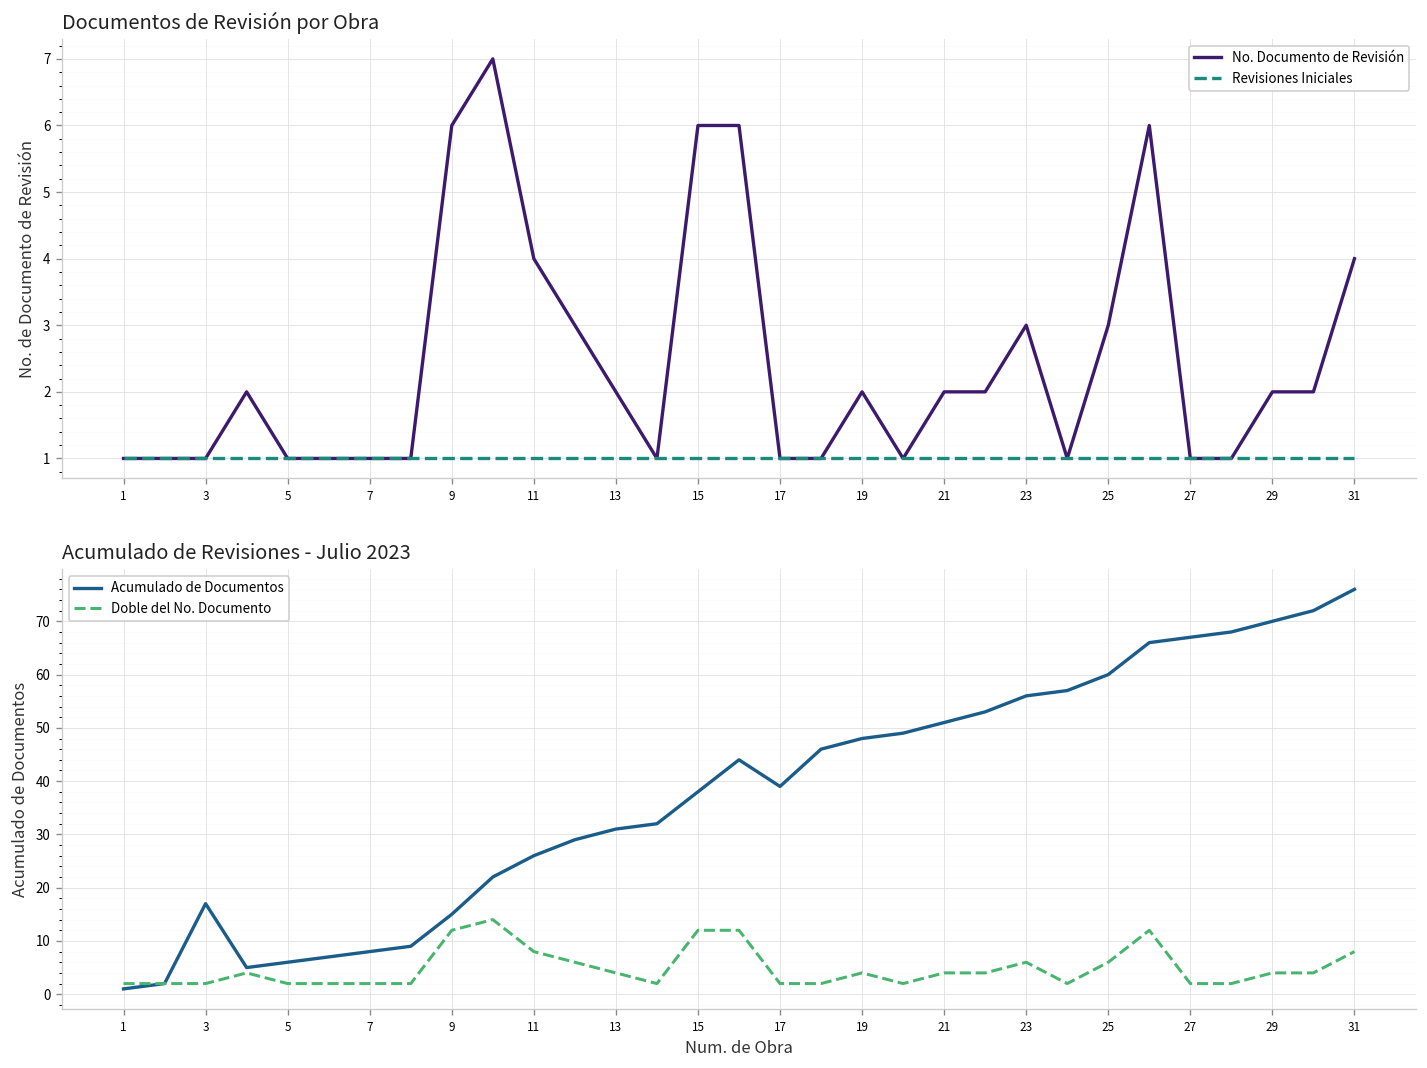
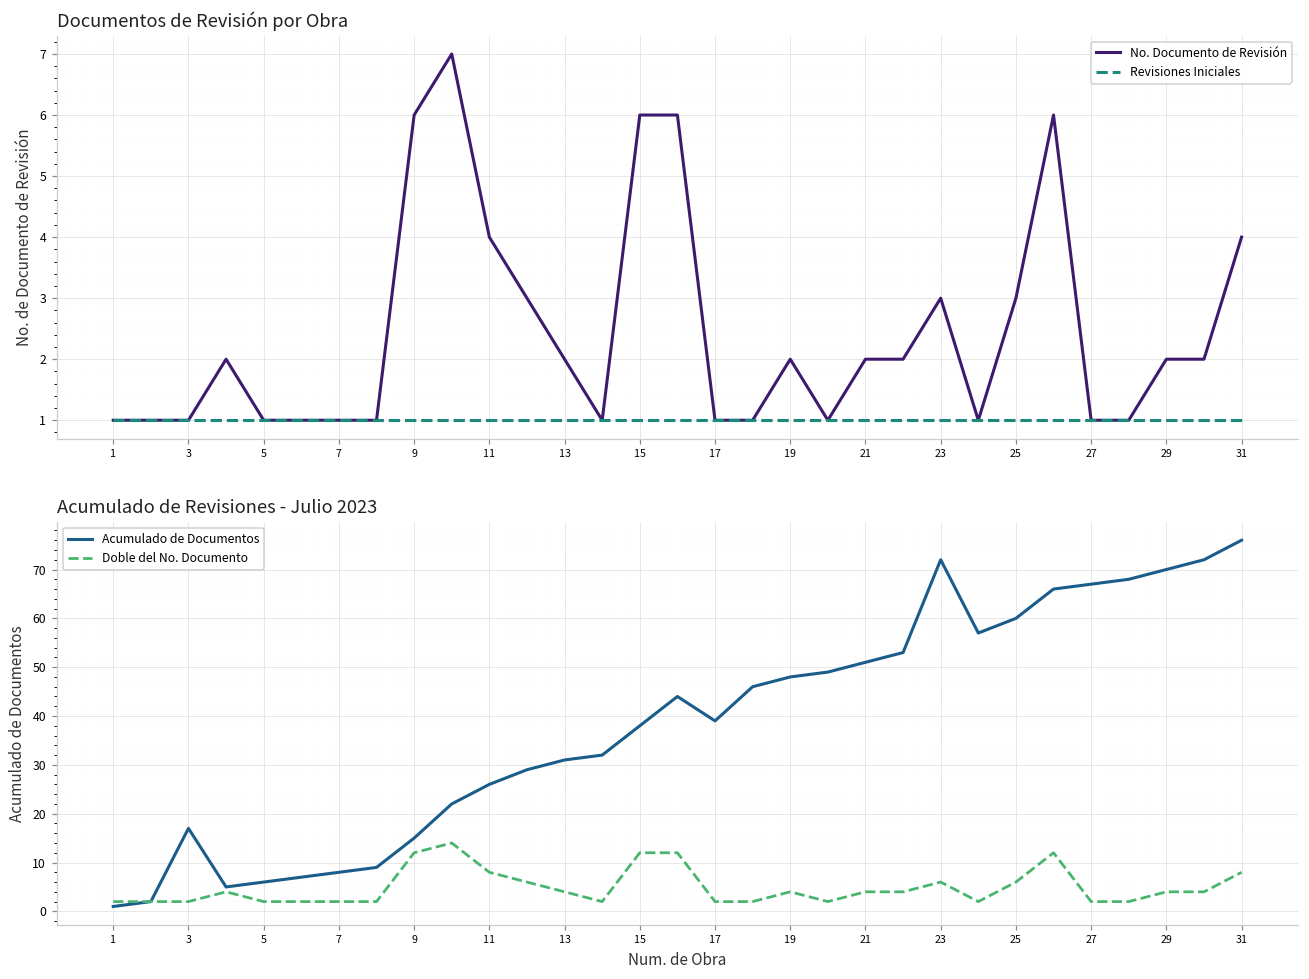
  {
    "Documentos de Revisión por Obra": {
      "No. Documento de Revisión": {
        "9": 6.0,
        "11": 4.0,
        "13": 2.0,
        "15": 6.0,
        "19": 2.0,
        "21": 2.0,
        "23": 3.0,
        "25": 3.0,
        "29": 2.0,
        "31": 4.0
      },
      "Revisiones Iniciales": {
        "9": 1.0,
        "11": 1.0,
        "13": 1.0,
        "15": 1.0,
        "19": 1.0,
        "21": 1.0,
        "23": 1.0,
        "25": 1.0,
        "29": 1.0,
        "31": 1.0
      }
    },
    "Acumulado de Revisiones - Julio 2023": {
      "Acumulado de Documentos": {
        "1": 1,
        "3": 17,
        "5": 6,
        "7": 8,
        "9": 15,
        "11": 26,
        "13": 31,
        "15": 38,
        "17": 39,
        "19": 48,
        "21": 51,
-       "23": 56,
+       "23": 72,
        "25": 60,
        "27": 67,
        "29": 70,
        "31": 76
      },
      "Doble del No. Documento": {
        "1": 2,
        "3": 2,
        "5": 2,
        "7": 2,
        "9": 12,
        "11": 8,
        "13": 4,
        "15": 12,
        "17": 2,
        "19": 4,
        "21": 4,
        "23": 6,
        "25": 6,
        "27": 2,
        "29": 4,
        "31": 8
      }
    }
  }
